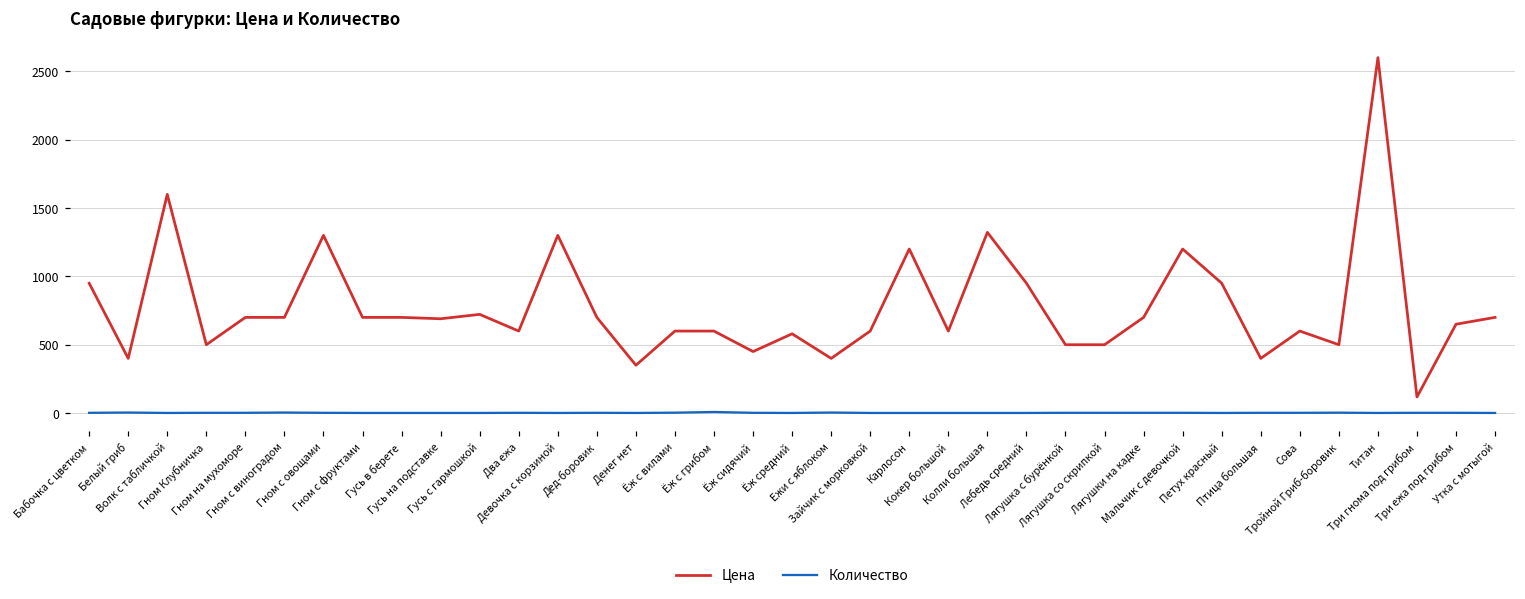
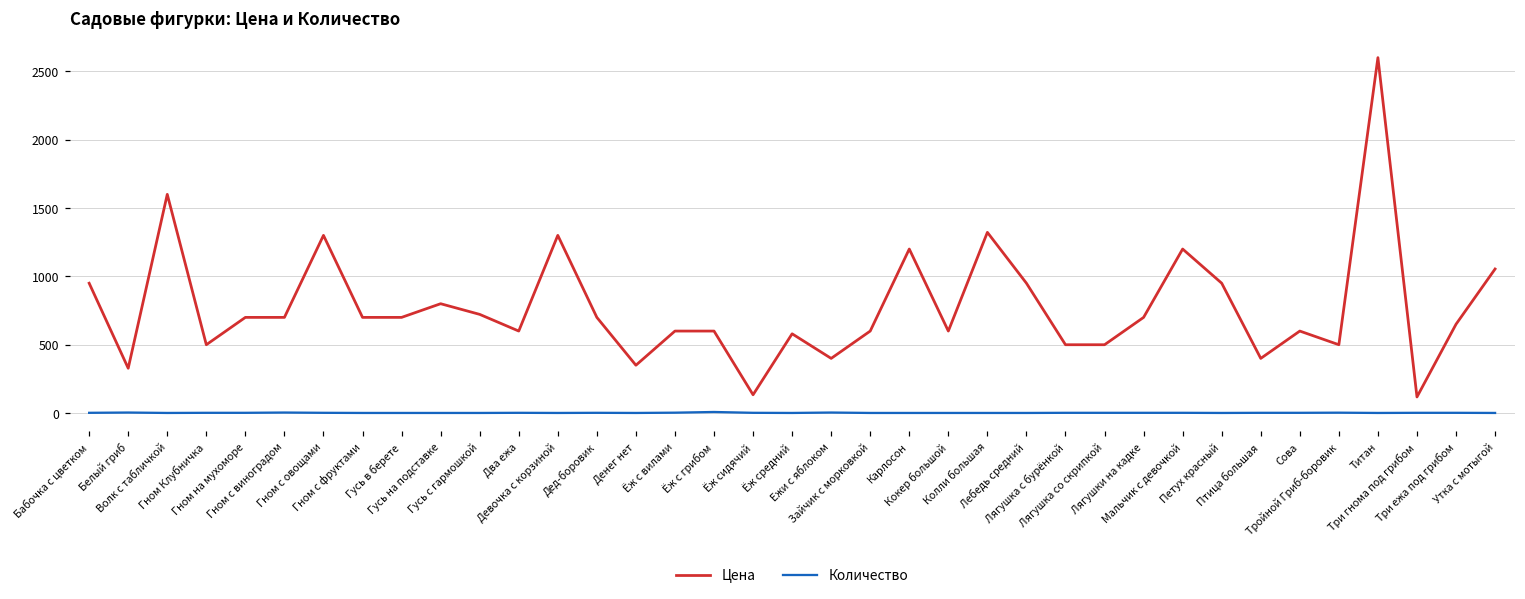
  {
    "Цена": {
      "Бабочка с цветком": 950,
-     "Белый гриб": 400,
+     "Белый гриб": 330,
      "Волк с табличкой": 1600,
      "Гном Клубничка": 500,
      "Гном на мухоморе": 700,
      "Гном с виноградом": 700,
      "Гном с овощами": 1300,
      "Гном с фруктами": 700,
      "Гусь в берете": 700,
-     "Гусь на подставке": 690,
+     "Гусь на подставке": 800,
      "Гусь с гармошкой": 720,
      "Два ежа": 600,
      "Девочка с корзиной": 1300,
      "Дед-боровик": 700,
      "Денег нет": 350,
      "Ёж с вилами": 600,
      "Ёж с грибом": 600,
-     "Ёж сидячий": 450,
+     "Ёж сидячий": 130,
      "Ёж средний": 580,
      "Ежи с яблоком": 400,
      "Зайчик с морковкой": 600,
      "Карлосон": 1200,
      "Кокер большой": 600,
      "Колли большая": 1320,
      "Лебедь средний": 950,
      "Лягушка с бурёнкой": 500,
      "Лягушка со скрипкой": 500,
      "Лягушки на кадке": 700,
      "Мальчик с девочкой": 1200,
      "Петух красный": 950,
      "Птица большая": 400,
      "Сова": 600,
      "Тройной Гриб-боровик": 500,
      "Титан": 2600,
      "Три гнома под грибом": 120,
      "Три ежа под грибом": 650,
-     "Утка с мотыгой": 700
+     "Утка с мотыгой": 1050
    },
    "Количество": {
      "Бабочка с цветком": 0,
      "Белый гриб": 0,
      "Волк с табличкой": 0,
      "Гном Клубничка": 0,
      "Гном на мухоморе": 0,
      "Гном с виноградом": 0,
      "Гном с овощами": 0,
      "Гном с фруктами": 0,
      "Гусь в берете": 0,
      "Гусь на подставке": 0,
      "Гусь с гармошкой": 0,
      "Два ежа": 0,
      "Девочка с корзиной": 0,
      "Дед-боровик": 0,
      "Денег нет": 0,
      "Ёж с вилами": 0,
      "Ёж с грибом": 10,
      "Ёж сидячий": 0,
      "Ёж средний": 0,
      "Ежи с яблоком": 0,
      "Зайчик с морковкой": 0,
      "Карлосон": 0,
      "Кокер большой": 0,
      "Колли большая": 0,
      "Лебедь средний": 0,
      "Лягушка с бурёнкой": 0,
      "Лягушка со скрипкой": 0,
      "Лягушки на кадке": 0,
      "Мальчик с девочкой": 0,
      "Петух красный": 0,
      "Птица большая": 0,
      "Сова": 0,
      "Тройной Гриб-боровик": 0,
      "Титан": 0,
      "Три гнома под грибом": 0,
      "Три ежа под грибом": 0,
      "Утка с мотыгой": 0
    }
  }
